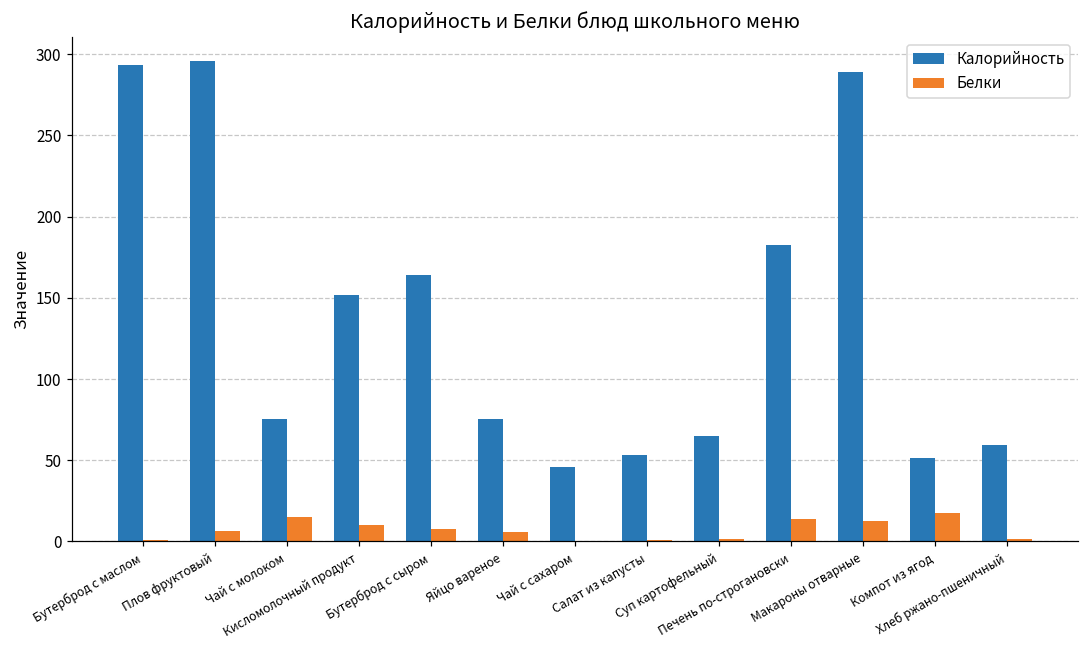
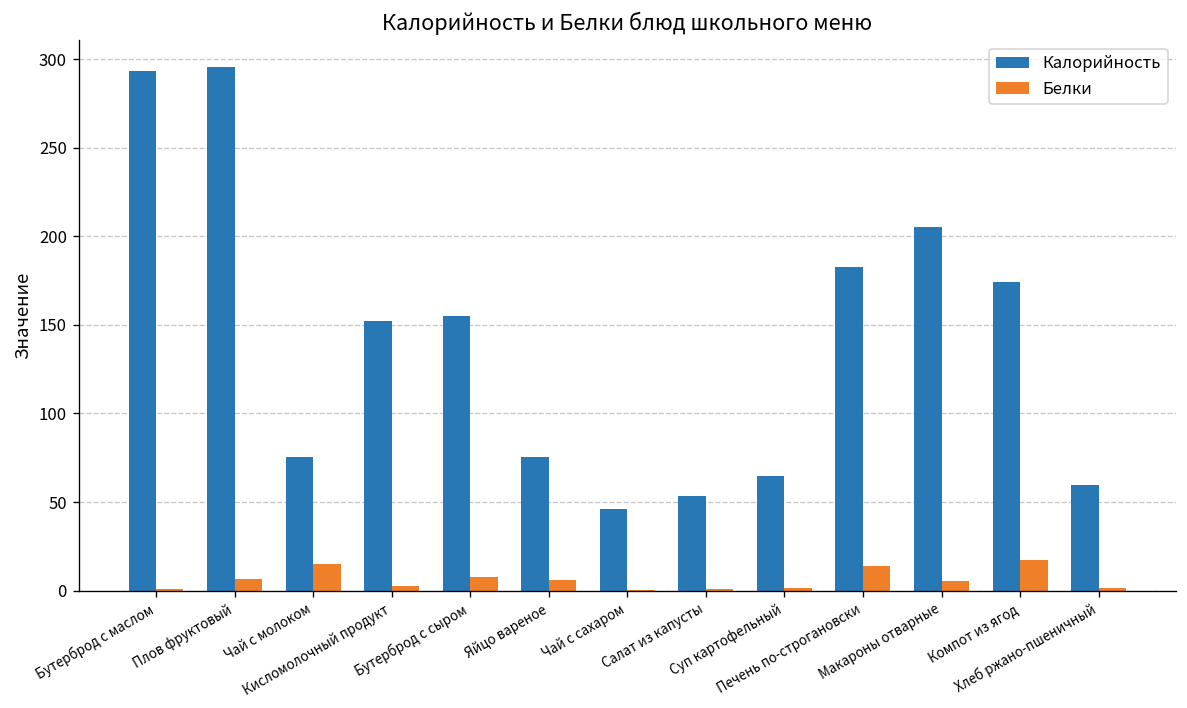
  {
    "Калорийность": {
      "Бутерброд с маслом": 293,
      "Плов фруктовый": 296,
      "Чай с молоком": 75,
      "Кисломолочный продукт": 152,
-     "Бутерброд с сыром": 164,
+     "Бутерброд с сыром": 155,
      "Яйцо вареное": 75,
      "Чай с сахаром": 46,
      "Салат из капусты": 53,
      "Суп картофельный": 65,
      "Печень по-строгановски": 183,
-     "Макароны отварные": 289,
-     "Компот из ягод": 51,
+     "Макароны отварные": 205,
+     "Компот из ягод": 174,
      "Хлеб ржано-пшеничный": 59
    },
    "Белки": {
      "Плов фруктовый": 7,
      "Чай с молоком": 15,
-     "Кисломолочный продукт": 10,
+     "Кисломолочный продукт": 3,
      "Бутерброд с сыром": 8,
      "Яйцо вареное": 6,
      "Печень по-строгановски": 14,
-     "Макароны отварные": 12,
+     "Макароны отварные": 6,
      "Компот из ягод": 18,
      "Хлеб ржано-пшеничный": 2
    }
  }
